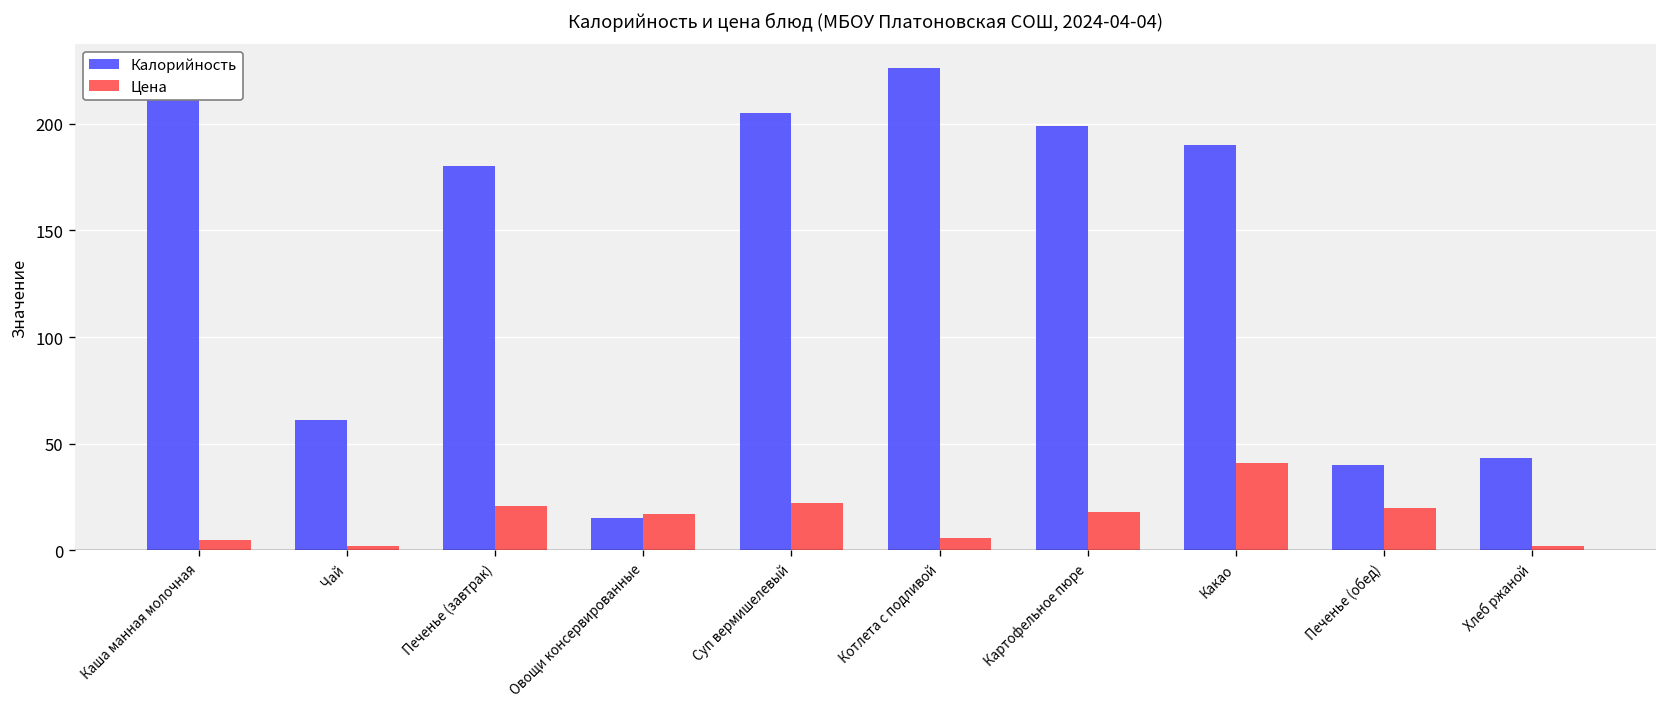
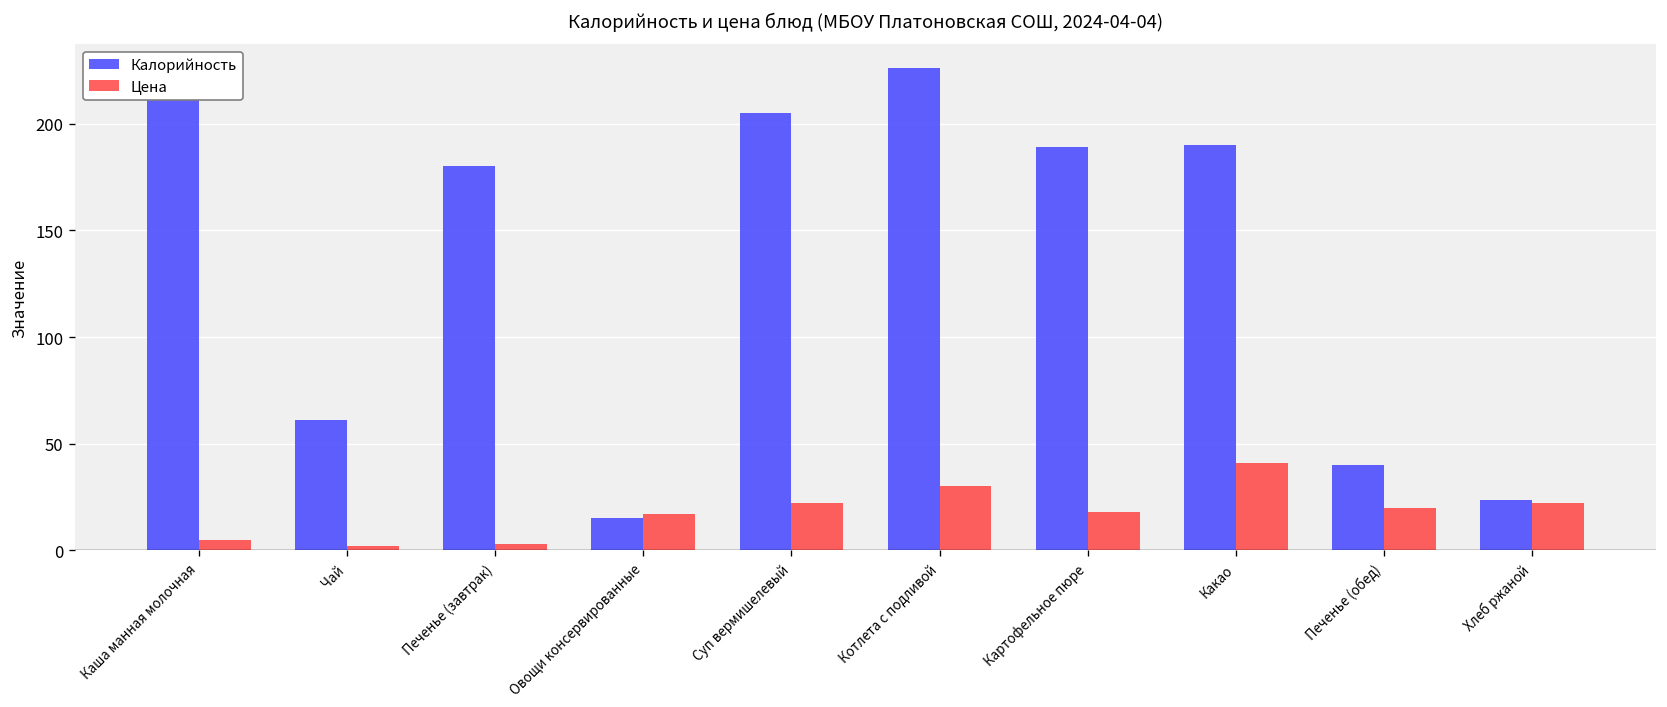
  {
    "Калорийность": {
      "Чай": 61,
      "Печенье (завтрак)": 180,
      "Овощи консервированные": 15,
      "Суп вермишелевый": 205,
      "Котлета с подливой": 226,
-     "Картофельное пюре": 199,
+     "Картофельное пюре": 189,
      "Какао": 190,
      "Печенье (обед)": 40,
-     "Хлеб ржаной": 44
+     "Хлеб ржаной": 24
    },
    "Цена": {
      "Каша манная молочная": 5,
      "Чай": 2,
-     "Печенье (завтрак)": 21,
+     "Печенье (завтрак)": 3,
      "Овощи консервированные": 17,
      "Суп вермишелевый": 22,
-     "Котлета с подливой": 6,
+     "Котлета с подливой": 30,
      "Картофельное пюре": 18,
      "Какао": 41,
      "Печенье (обед)": 20,
-     "Хлеб ржаной": 2
+     "Хлеб ржаной": 22
    }
  }
